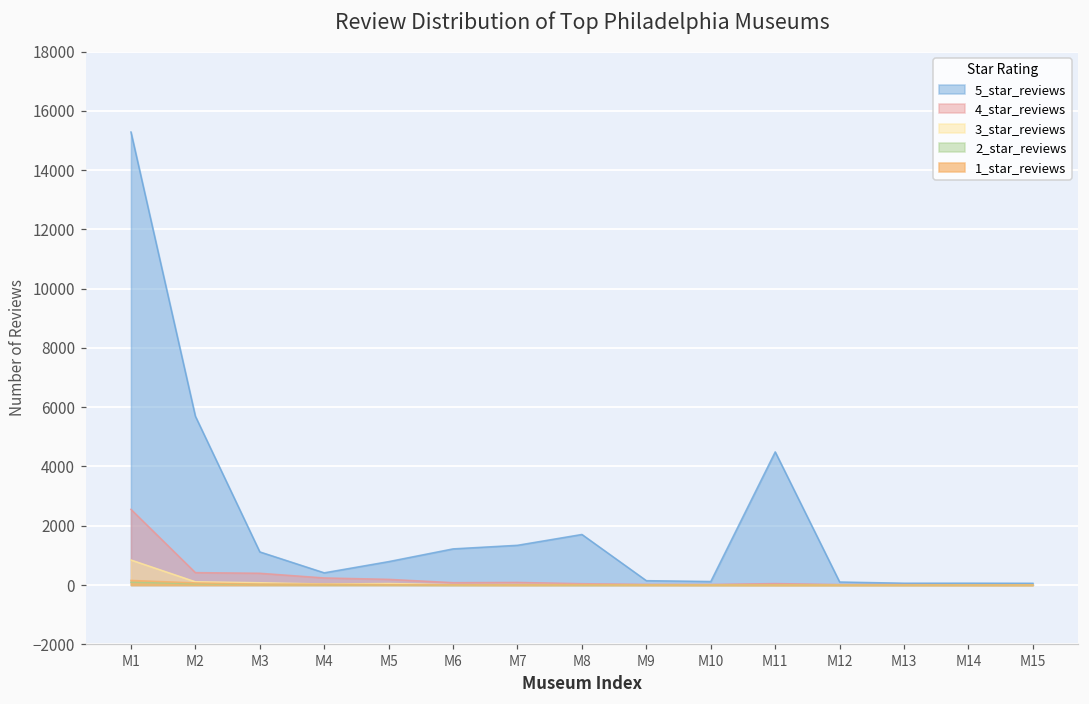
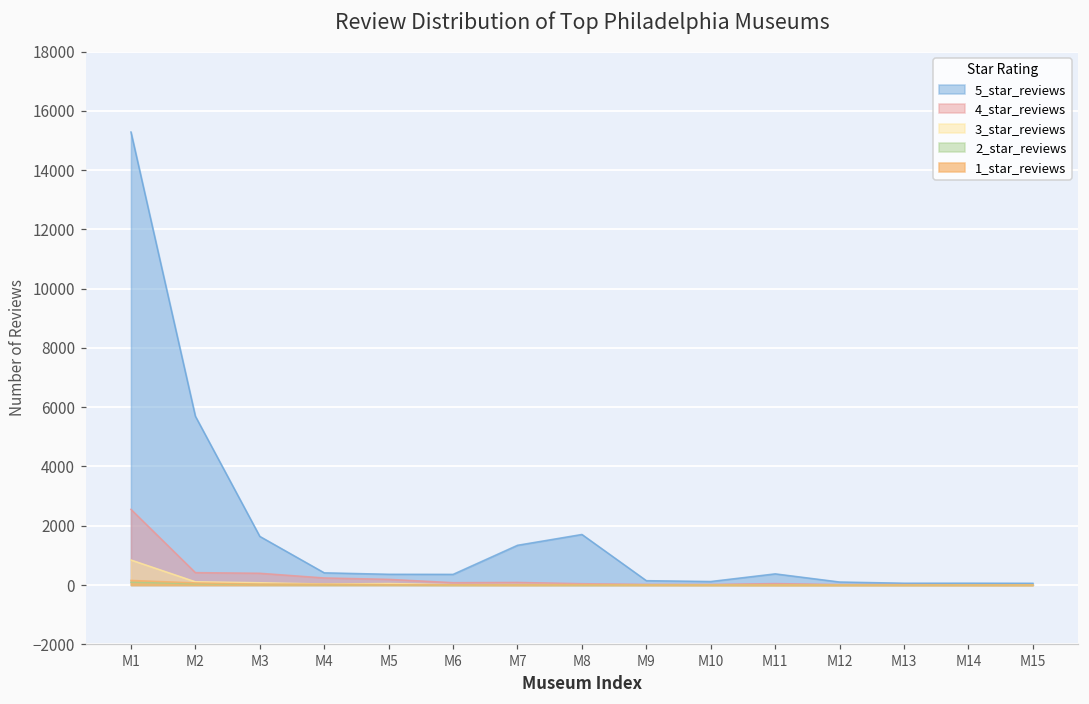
  {
    "5_star_reviews": {
      "M1": 15300,
      "M2": 5700,
-     "M3": 1100,
+     "M3": 1600,
      "M4": 400,
-     "M5": 800,
-     "M6": 1200,
+     "M5": 400,
+     "M6": 400,
      "M7": 1300,
      "M8": 1700,
      "M9": 100,
      "M10": 100,
-     "M11": 4500
+     "M11": 400
    },
    "3_star_reviews": {
      "M1": 800
    }
  }
